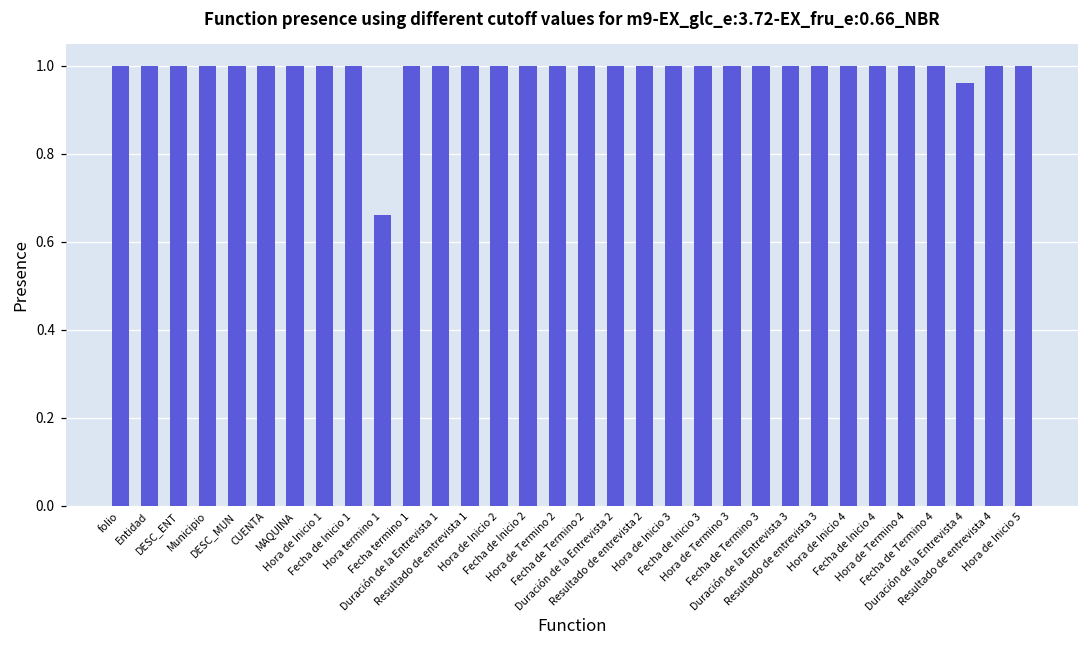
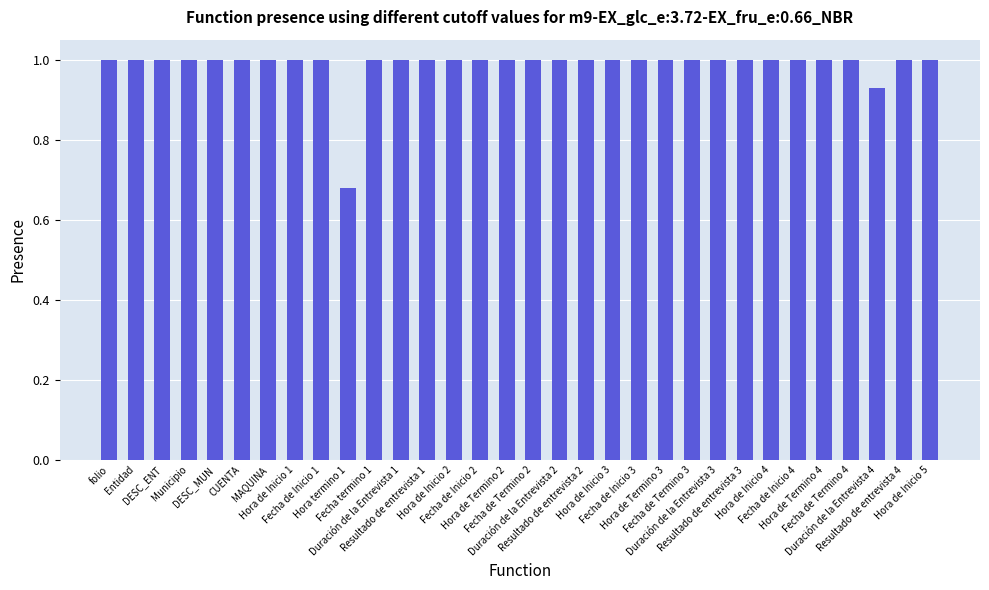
  {
    "folio": 1.00,
    "Entidad": 1.00,
    "DESC_ENT": 1.00,
    "Municipio": 1.00,
    "DESC_MUN": 1.00,
    "CUENTA": 1.00,
    "MAQUINA": 1.00,
    "Hora de Inicio 1": 1.00,
    "Fecha de Inicio 1": 1.00,
-   "Hora termino 1": 0.66,
+   "Hora termino 1": 0.68,
    "Fecha termino 1": 1.00,
    "Duración de la Entrevista 1": 1.00,
    "Resultado de entrevista 1": 1.00,
    "Hora de Inicio 2": 1.00,
    "Fecha de Inicio 2": 1.00,
    "Hora de Termino 2": 1.00,
    "Fecha de Termino 2": 1.00,
    "Duración de la Entrevista 2": 1.00,
    "Resultado de entrevista 2": 1.00,
    "Hora de Inicio 3": 1.00,
    "Fecha de Inicio 3": 1.00,
    "Hora de Termino 3": 1.00,
    "Fecha de Termino 3": 1.00,
    "Duración de la Entrevista 3": 1.00,
    "Resultado de entrevista 3": 1.00,
    "Hora de Inicio 4": 1.00,
    "Fecha de Inicio 4": 1.00,
    "Hora de Termino 4": 1.00,
    "Fecha de Termino 4": 1.00,
-   "Duración de la Entrevista 4": 0.96,
+   "Duración de la Entrevista 4": 0.93,
    "Resultado de entrevista 4": 1.00,
    "Hora de Inicio 5": 1.00
  }
